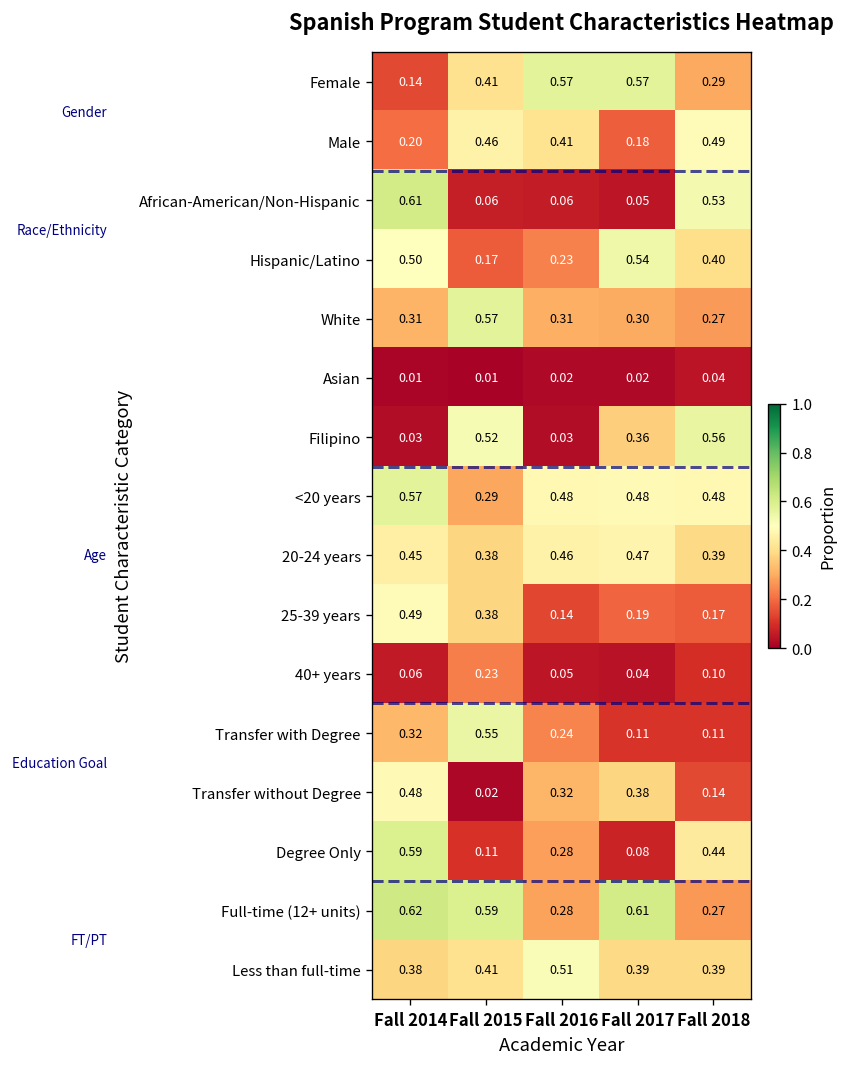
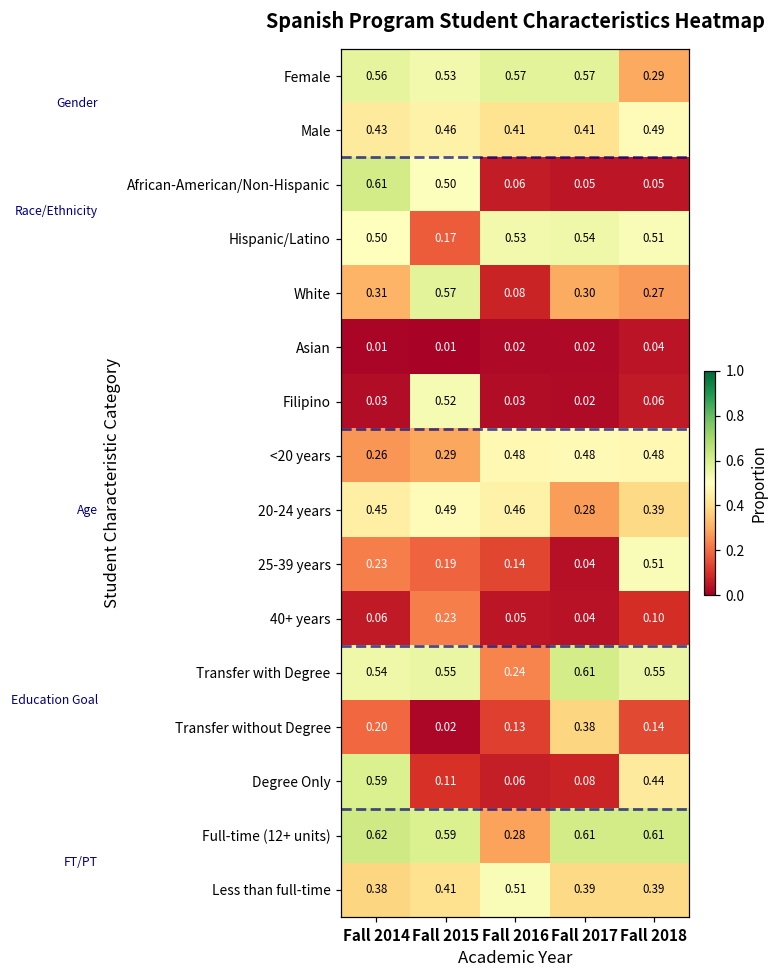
  {
    "Female": {
-     "Fall 2014": 0.14,
-     "Fall 2015": 0.41,
+     "Fall 2014": 0.56,
+     "Fall 2015": 0.53,
      "Fall 2016": 0.57,
      "Fall 2017": 0.57,
      "Fall 2018": 0.29
    },
    "Male": {
-     "Fall 2014": 0.20,
+     "Fall 2014": 0.43,
      "Fall 2015": 0.46,
      "Fall 2016": 0.41,
-     "Fall 2017": 0.18,
+     "Fall 2017": 0.41,
      "Fall 2018": 0.49
    },
    "African-American/Non-Hispanic": {
      "Fall 2014": 0.61,
-     "Fall 2015": 0.06,
+     "Fall 2015": 0.50,
      "Fall 2016": 0.06,
      "Fall 2017": 0.05,
-     "Fall 2018": 0.53
+     "Fall 2018": 0.05
    },
    "Hispanic/Latino": {
      "Fall 2014": 0.50,
      "Fall 2015": 0.17,
-     "Fall 2016": 0.23,
+     "Fall 2016": 0.53,
      "Fall 2017": 0.54,
-     "Fall 2018": 0.40
+     "Fall 2018": 0.51
    },
    "White": {
      "Fall 2014": 0.31,
      "Fall 2015": 0.57,
-     "Fall 2016": 0.31,
+     "Fall 2016": 0.08,
      "Fall 2017": 0.30,
      "Fall 2018": 0.27
    },
    "Asian": {
      "Fall 2014": 0.01,
      "Fall 2015": 0.01,
      "Fall 2016": 0.02,
      "Fall 2017": 0.02,
      "Fall 2018": 0.04
    },
    "Filipino": {
      "Fall 2014": 0.03,
      "Fall 2015": 0.52,
      "Fall 2016": 0.03,
-     "Fall 2017": 0.36,
-     "Fall 2018": 0.56
+     "Fall 2017": 0.02,
+     "Fall 2018": 0.06
    },
    "<20 years": {
-     "Fall 2014": 0.57,
+     "Fall 2014": 0.26,
      "Fall 2015": 0.29,
      "Fall 2016": 0.48,
      "Fall 2017": 0.48,
      "Fall 2018": 0.48
    },
    "20-24 years": {
      "Fall 2014": 0.45,
-     "Fall 2015": 0.38,
+     "Fall 2015": 0.49,
      "Fall 2016": 0.46,
-     "Fall 2017": 0.47,
+     "Fall 2017": 0.28,
      "Fall 2018": 0.39
    },
    "25-39 years": {
-     "Fall 2014": 0.49,
-     "Fall 2015": 0.38,
+     "Fall 2014": 0.23,
+     "Fall 2015": 0.19,
      "Fall 2016": 0.14,
-     "Fall 2017": 0.19,
-     "Fall 2018": 0.17
+     "Fall 2017": 0.04,
+     "Fall 2018": 0.51
    },
    "40+ years": {
      "Fall 2014": 0.06,
      "Fall 2015": 0.23,
      "Fall 2016": 0.05,
      "Fall 2017": 0.04,
      "Fall 2018": 0.10
    },
    "Transfer with Degree": {
-     "Fall 2014": 0.32,
+     "Fall 2014": 0.54,
      "Fall 2015": 0.55,
      "Fall 2016": 0.24,
-     "Fall 2017": 0.11,
-     "Fall 2018": 0.11
+     "Fall 2017": 0.61,
+     "Fall 2018": 0.55
    },
    "Transfer without Degree": {
-     "Fall 2014": 0.48,
+     "Fall 2014": 0.20,
      "Fall 2015": 0.02,
-     "Fall 2016": 0.32,
+     "Fall 2016": 0.13,
      "Fall 2017": 0.38,
      "Fall 2018": 0.14
    },
    "Degree Only": {
      "Fall 2014": 0.59,
      "Fall 2015": 0.11,
-     "Fall 2016": 0.28,
+     "Fall 2016": 0.06,
      "Fall 2017": 0.08,
      "Fall 2018": 0.44
    },
    "Full-time (12+ units)": {
      "Fall 2014": 0.62,
      "Fall 2015": 0.59,
      "Fall 2016": 0.28,
      "Fall 2017": 0.61,
-     "Fall 2018": 0.27
+     "Fall 2018": 0.61
    },
    "Less than full-time": {
      "Fall 2014": 0.38,
      "Fall 2015": 0.41,
      "Fall 2016": 0.51,
      "Fall 2017": 0.39,
      "Fall 2018": 0.39
    }
  }
